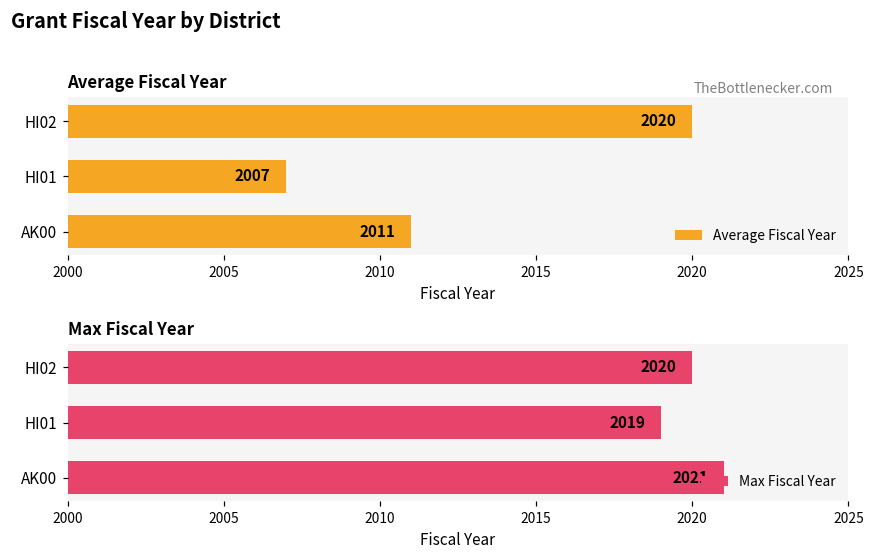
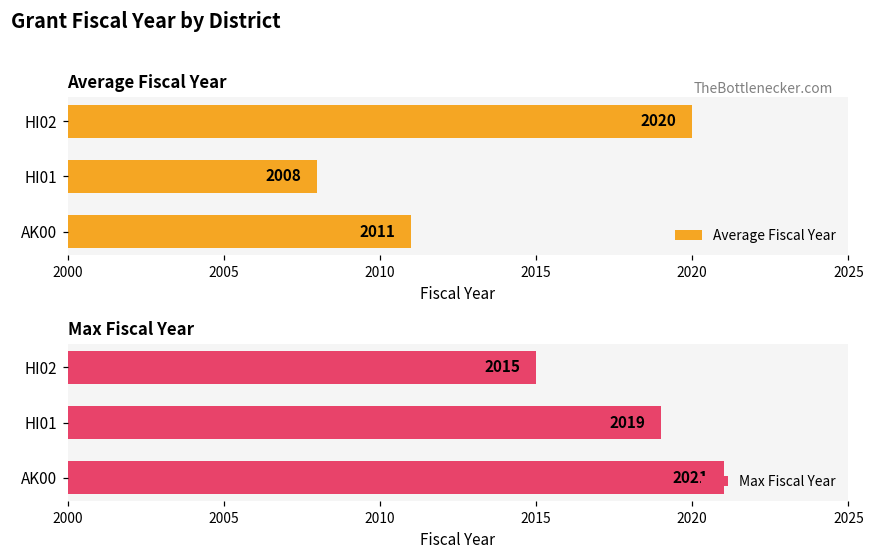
  {
    "Average Fiscal Year": {
      "HI02": 2020,
-     "HI01": 2007,
+     "HI01": 2008,
      "AK00": 2011
    },
    "Max Fiscal Year": {
-     "HI02": 2020,
+     "HI02": 2015,
      "HI01": 2019,
      "AK00": 2021
    }
  }
